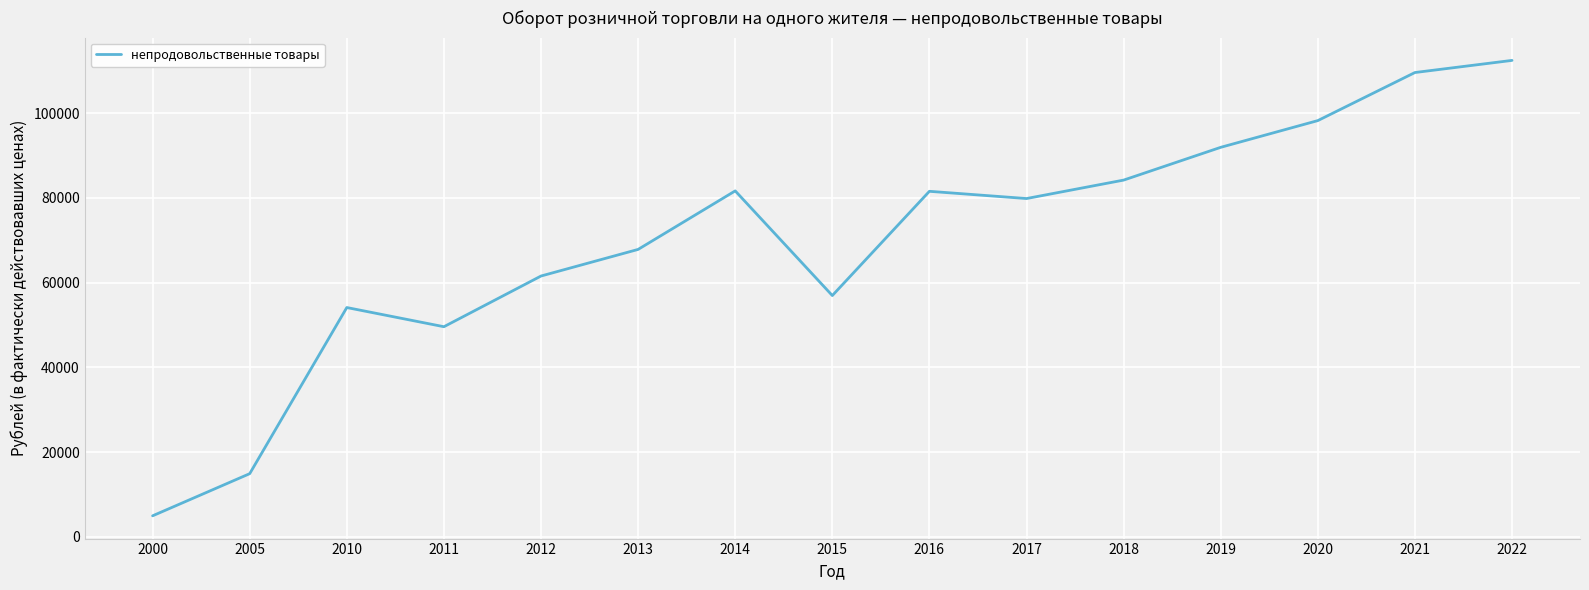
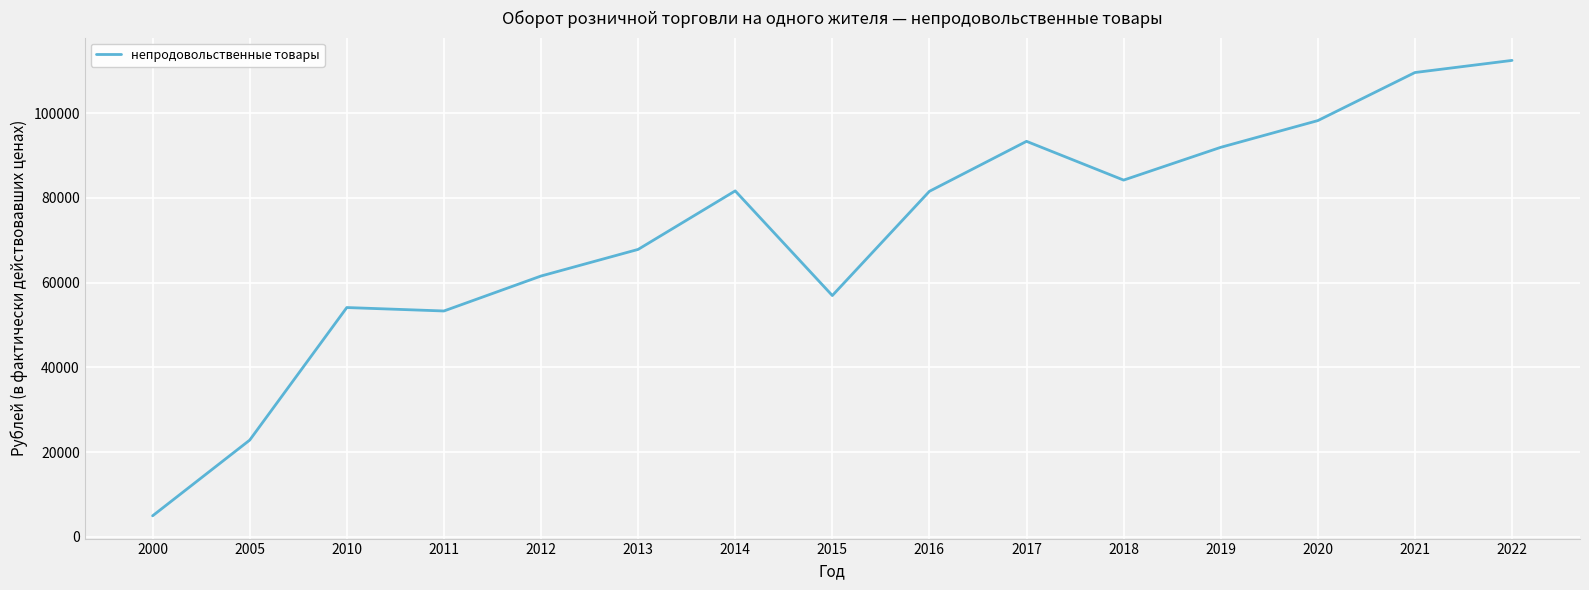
  {
    "2000": 5000,
-   "2005": 15000,
+   "2005": 23000,
    "2010": 54000,
-   "2011": 50000,
+   "2011": 53000,
    "2012": 62000,
    "2013": 68000,
    "2014": 82000,
    "2015": 57000,
    "2016": 82000,
-   "2017": 80000,
+   "2017": 93000,
    "2018": 84000,
    "2019": 92000,
    "2020": 98000,
    "2021": 110000,
    "2022": 112000
  }
